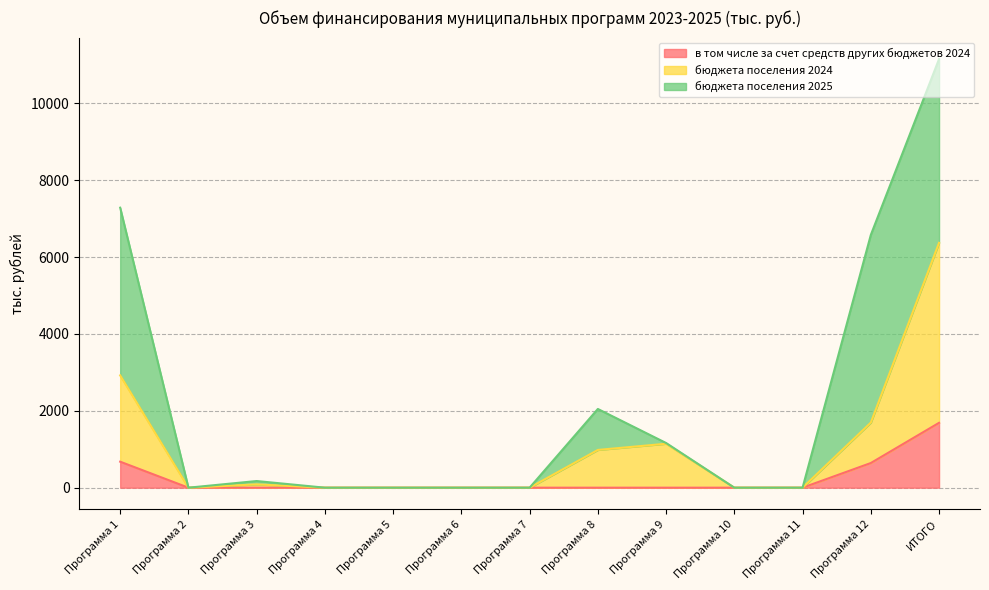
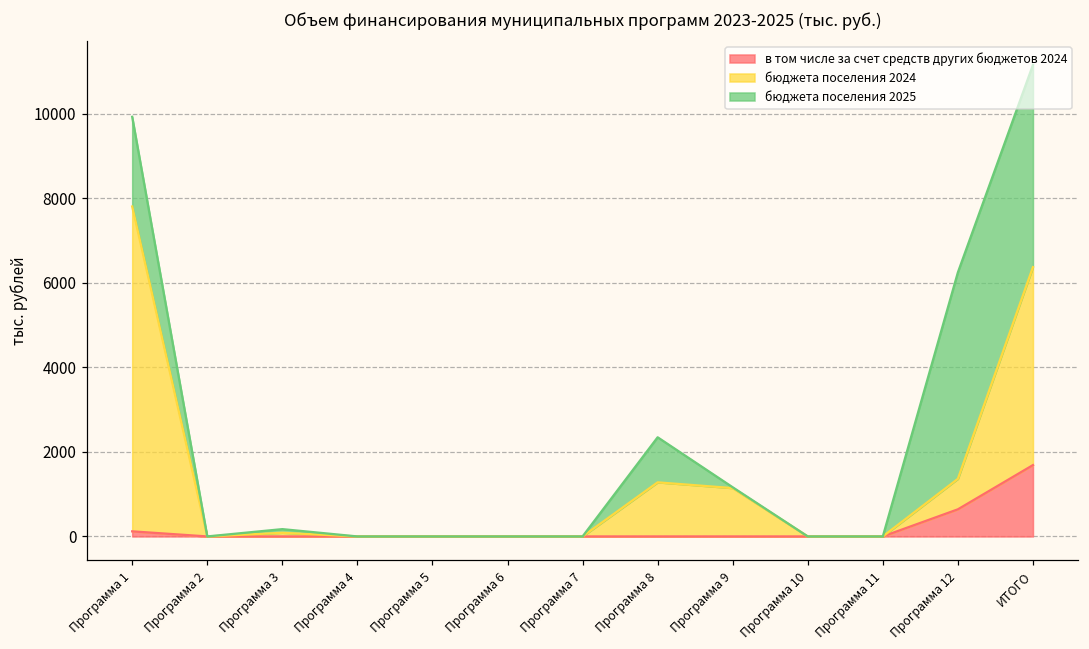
  {
    "в том числе за счет средств других бюджетов 2024": {
-     "Программа 1": 700,
+     "Программа 1": 100,
      "Программа 3": 0,
      "Программа 8": 0,
      "Программа 9": 0,
      "Программа 12": 600,
      "ИТОГО": 1700
    },
    "бюджета поселения 2024": {
-     "Программа 1": 2200,
+     "Программа 1": 7700,
      "Программа 3": 100,
-     "Программа 8": 1000,
-     "Программа 12": 1100,
+     "Программа 8": 1300,
+     "Программа 12": 700,
      "ИТОГО": 4700
    },
    "бюджета поселения 2025": {
-     "Программа 1": 4400,
+     "Программа 1": 2100,
      "Программа 3": 100,
      "Программа 8": 1100,
      "Программа 12": 4900
    }
  }
